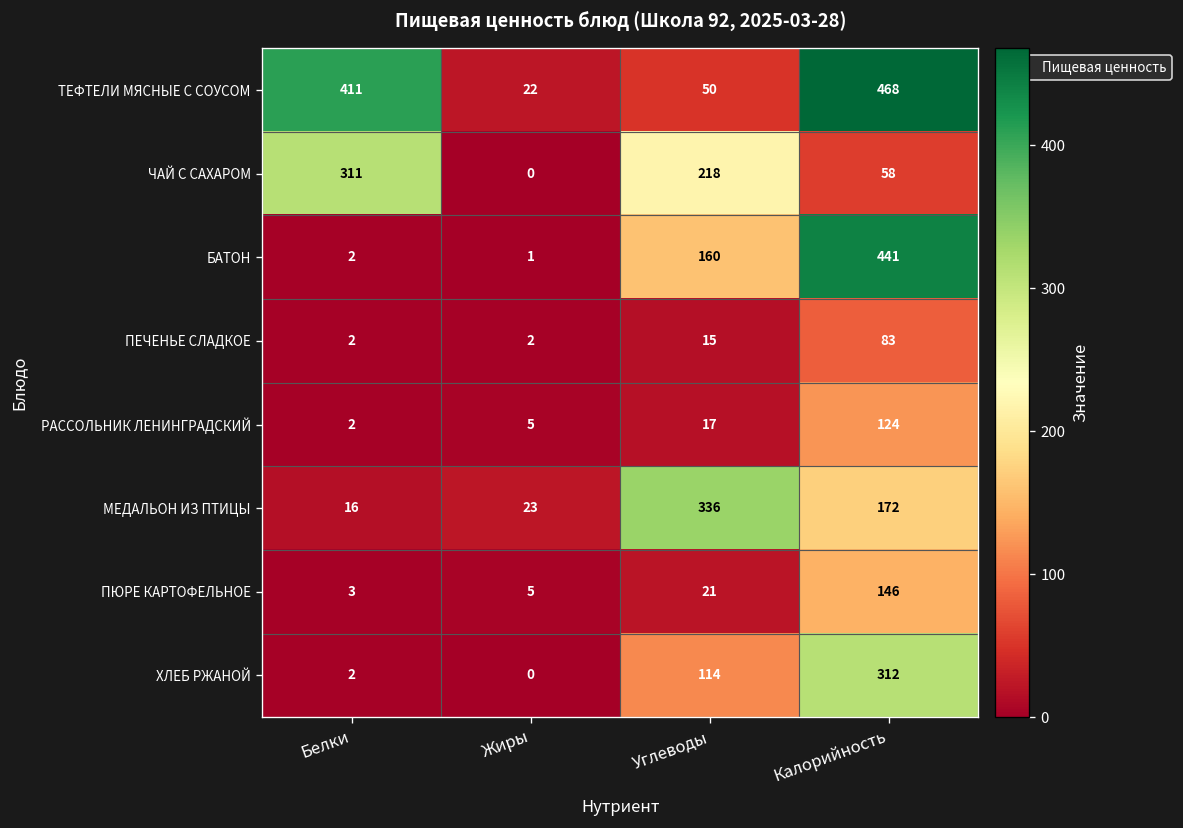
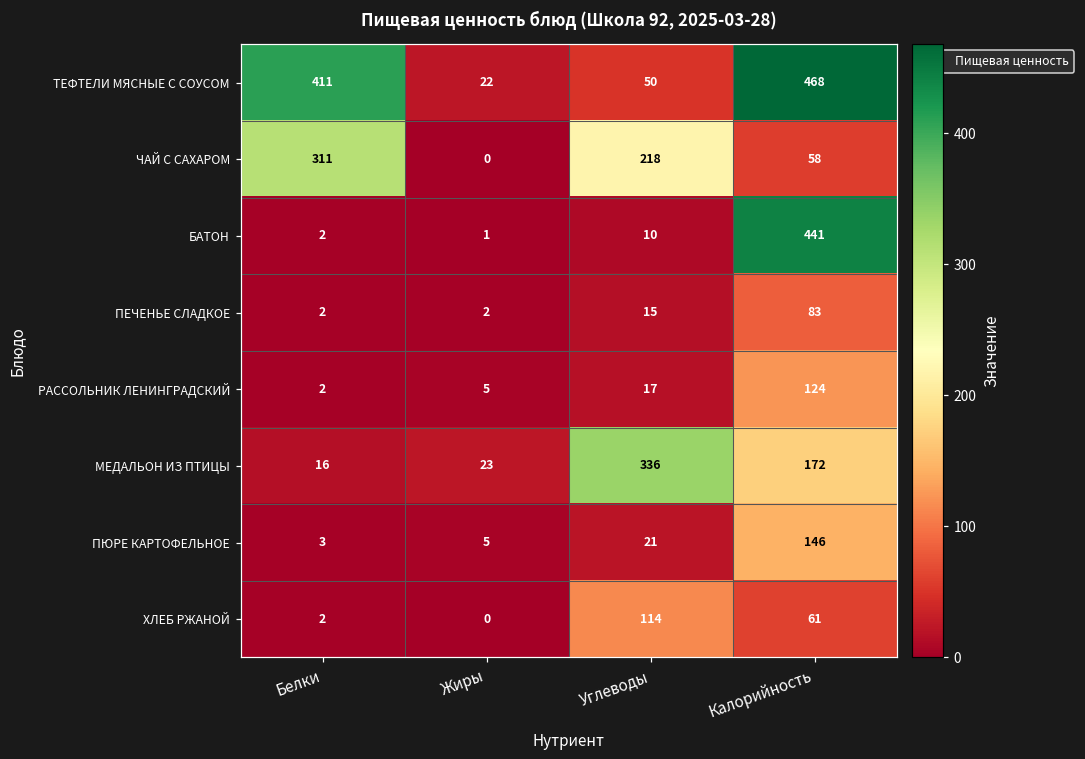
  {
    "ТЕФТЕЛИ МЯСНЫЕ С СОУСОМ": {
      "Белки": 411,
      "Жиры": 22,
      "Углеводы": 50,
      "Калорийность": 468
    },
    "ЧАЙ С САХАРОМ": {
      "Белки": 311,
      "Жиры": 0,
      "Углеводы": 218,
      "Калорийность": 58
    },
    "БАТОН": {
      "Белки": 2,
      "Жиры": 1,
-     "Углеводы": 160,
+     "Углеводы": 10,
      "Калорийность": 441
    },
    "ПЕЧЕНЬЕ СЛАДКОЕ": {
      "Белки": 2,
      "Жиры": 2,
      "Углеводы": 15,
      "Калорийность": 83
    },
    "РАССОЛЬНИК ЛЕНИНГРАДСКИЙ": {
      "Белки": 2,
      "Жиры": 5,
      "Углеводы": 17,
      "Калорийность": 124
    },
    "МЕДАЛЬОН ИЗ ПТИЦЫ": {
      "Белки": 16,
      "Жиры": 23,
      "Углеводы": 336,
      "Калорийность": 172
    },
    "ПЮРЕ КАРТОФЕЛЬНОЕ": {
      "Белки": 3,
      "Жиры": 5,
      "Углеводы": 21,
      "Калорийность": 146
    },
    "ХЛЕБ РЖАНОЙ": {
      "Белки": 2,
      "Жиры": 0,
      "Углеводы": 114,
-     "Калорийность": 312
+     "Калорийность": 61
    }
  }
